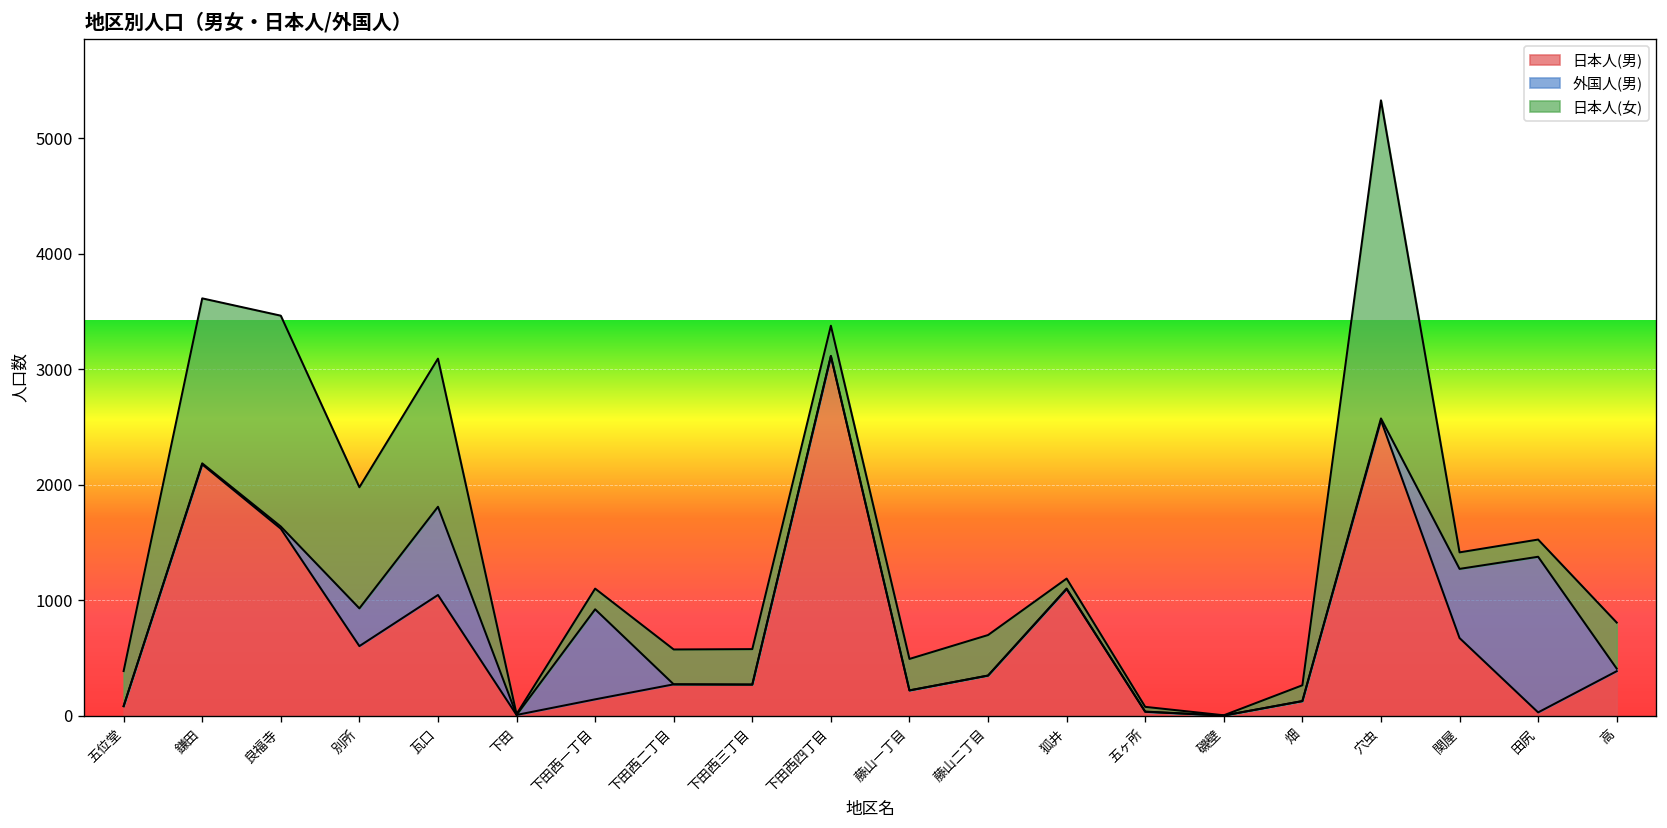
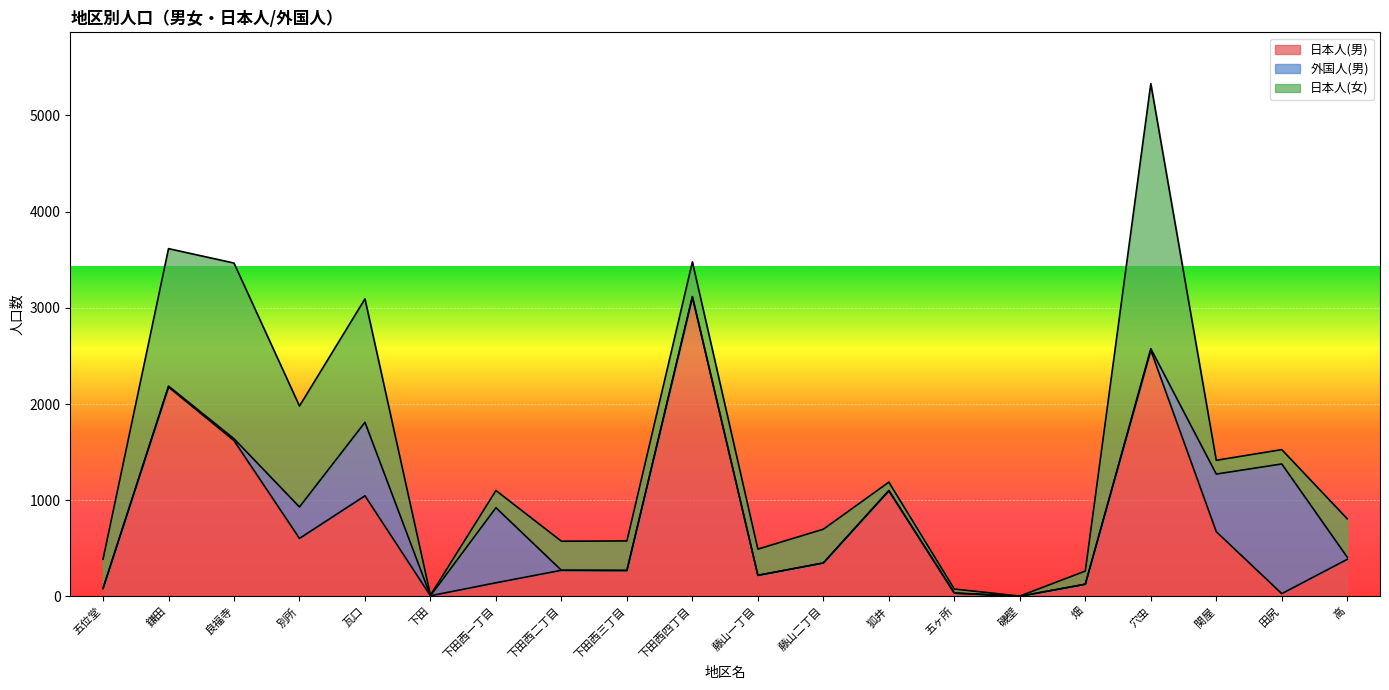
  {
    "日本人(男)": {
      "別所": 600,
      "瓦口": 1000,
      "下田西一丁目": 100,
      "関屋": 700,
      "田尻": 0
    },
    "外国人(男)": {
      "別所": 300,
      "瓦口": 800,
      "下田西一丁目": 800,
      "関屋": 600,
      "田尻": 1300
    },
    "日本人(女)": {
      "五位堂": 300,
      "鎌田": 1400,
      "良福寺": 1800,
      "別所": 1000,
      "瓦口": 1300,
      "下田西一丁目": 200,
      "下田西二丁目": 300,
      "下田西三丁目": 300,
-     "下田西四丁目": 300,
+     "下田西四丁目": 400,
      "藤山一丁目": 300,
      "藤山二丁目": 400,
      "狐井": 100,
      "五ヶ所": 0,
      "畑": 100,
      "穴虫": 2800,
      "関屋": 100,
      "田尻": 100,
      "高": 400
    }
  }
